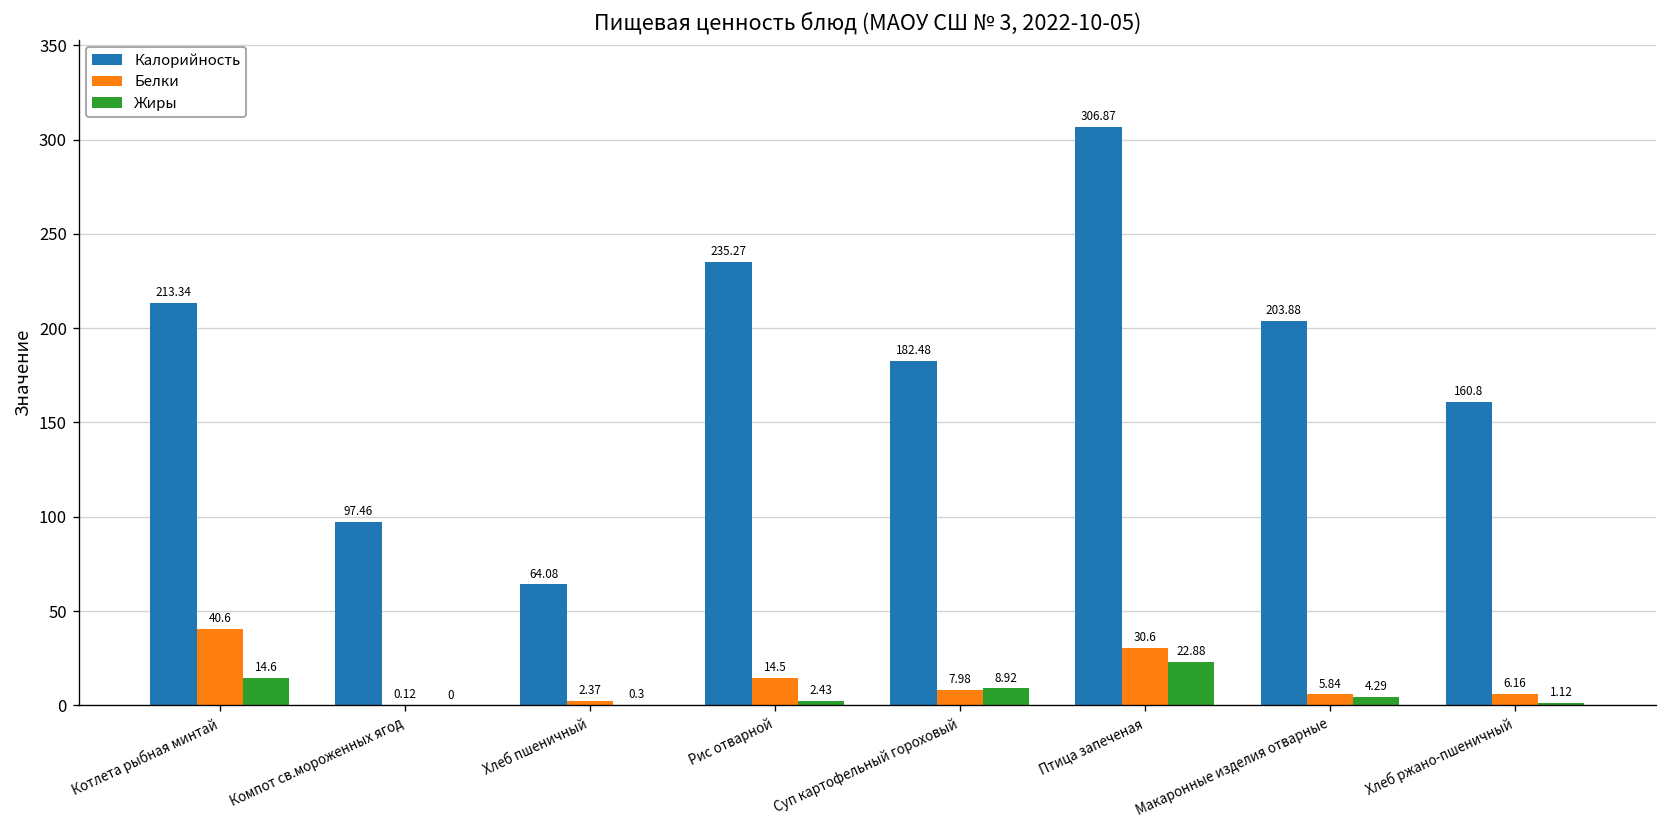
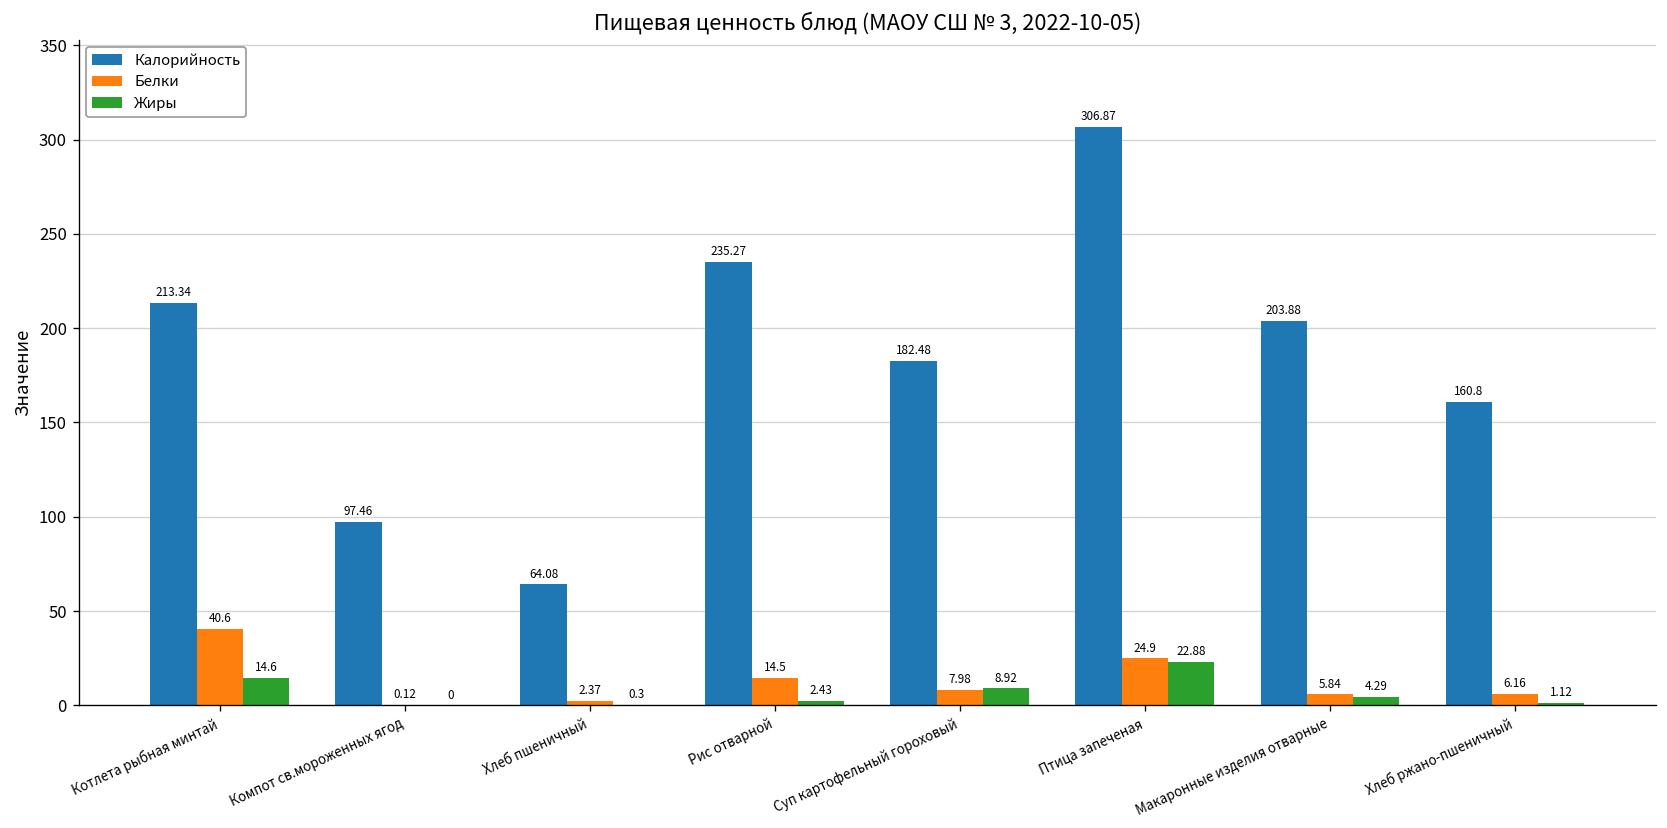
  {
    "Калорийность": {
      "Котлета рыбная минтай": 213.34,
      "Компот св.мороженных ягод": 97.46,
      "Хлеб пшеничный": 64.08,
      "Рис отварной": 235.27,
      "Суп картофельный гороховый": 182.48,
      "Птица запеченая": 306.87,
      "Макаронные изделия отварные": 203.88,
      "Хлеб ржано-пшеничный": 160.8
    },
    "Белки": {
      "Котлета рыбная минтай": 40.6,
      "Компот св.мороженных ягод": 0.12,
      "Хлеб пшеничный": 2.37,
      "Рис отварной": 14.5,
      "Суп картофельный гороховый": 7.98,
-     "Птица запеченая": 30.6,
+     "Птица запеченая": 24.9,
      "Макаронные изделия отварные": 5.84,
      "Хлеб ржано-пшеничный": 6.16
    },
    "Жиры": {
      "Котлета рыбная минтай": 14.6,
      "Компот св.мороженных ягод": 0,
      "Хлеб пшеничный": 0.3,
      "Рис отварной": 2.43,
      "Суп картофельный гороховый": 8.92,
      "Птица запеченая": 22.88,
      "Макаронные изделия отварные": 4.29,
      "Хлеб ржано-пшеничный": 1.12
    }
  }
